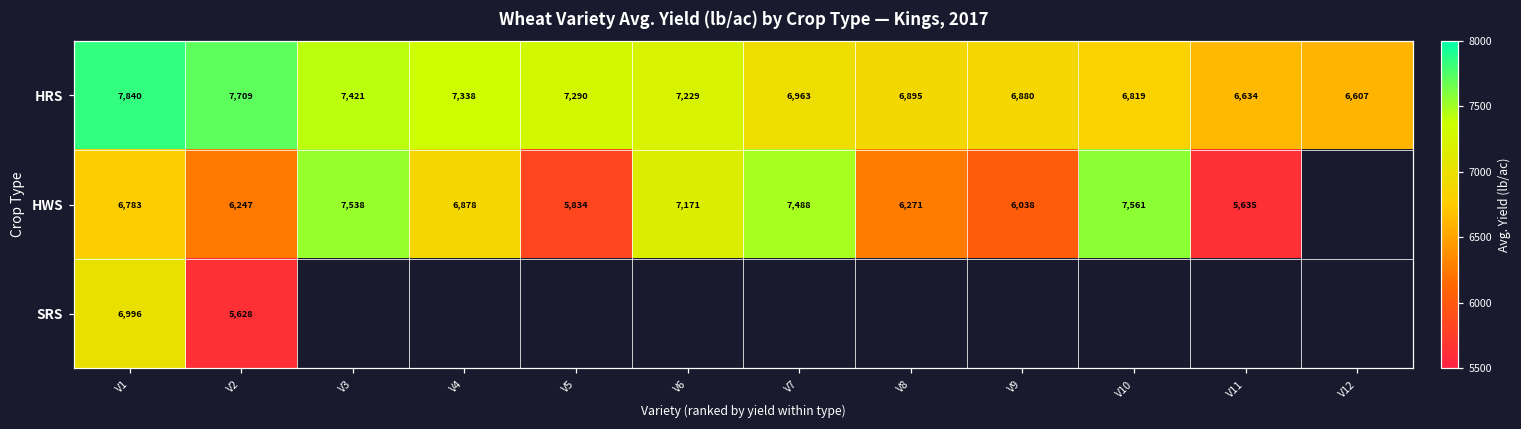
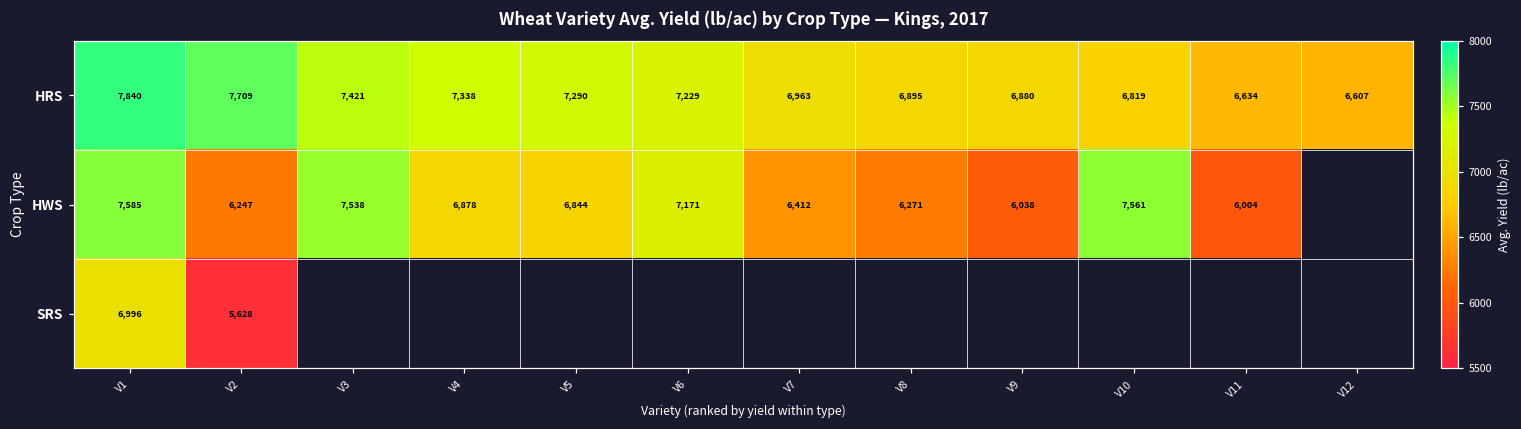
  {
    "HRS": {
      "V1": "7,840",
      "V2": "7,709",
      "V3": "7,421",
      "V4": "7,338",
      "V5": "7,290",
      "V6": "7,229",
      "V7": "6,963",
      "V8": "6,895",
      "V9": "6,880",
      "V10": "6,819",
      "V11": "6,634",
      "V12": "6,607"
    },
    "HWS": {
-     "V1": "6,783",
+     "V1": "7,585",
      "V2": "6,247",
      "V3": "7,538",
      "V4": "6,878",
-     "V5": "5,834",
+     "V5": "6,844",
      "V6": "7,171",
-     "V7": "7,488",
+     "V7": "6,412",
      "V8": "6,271",
      "V9": "6,038",
      "V10": "7,561",
-     "V11": "5,635"
+     "V11": "6,004"
    },
    "SRS": {
      "V1": "6,996",
      "V2": "5,628"
    }
  }
